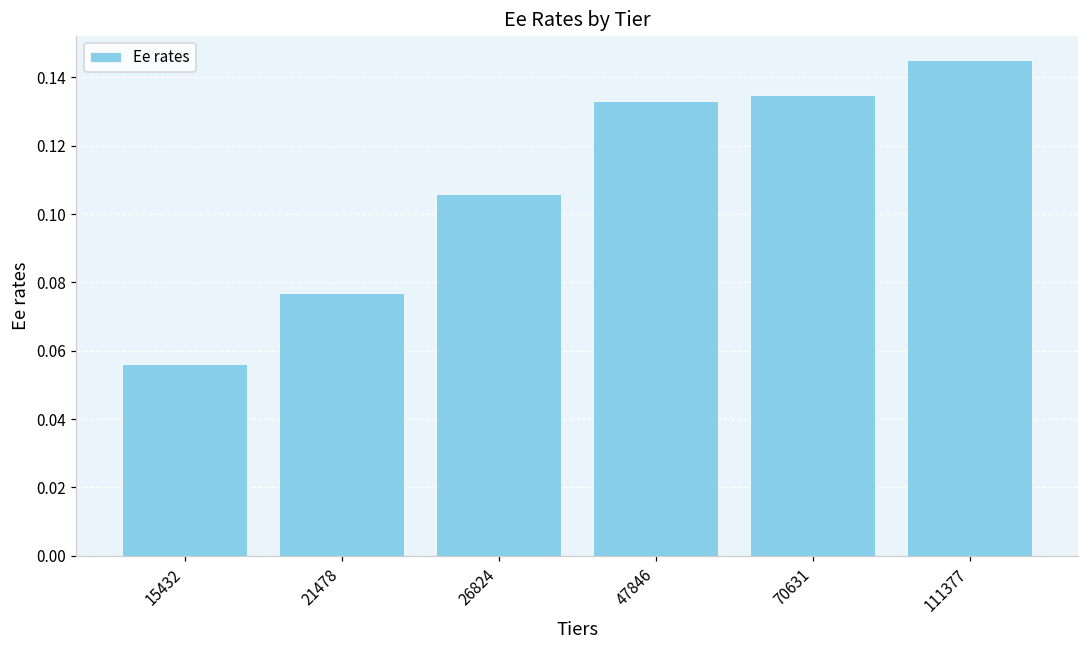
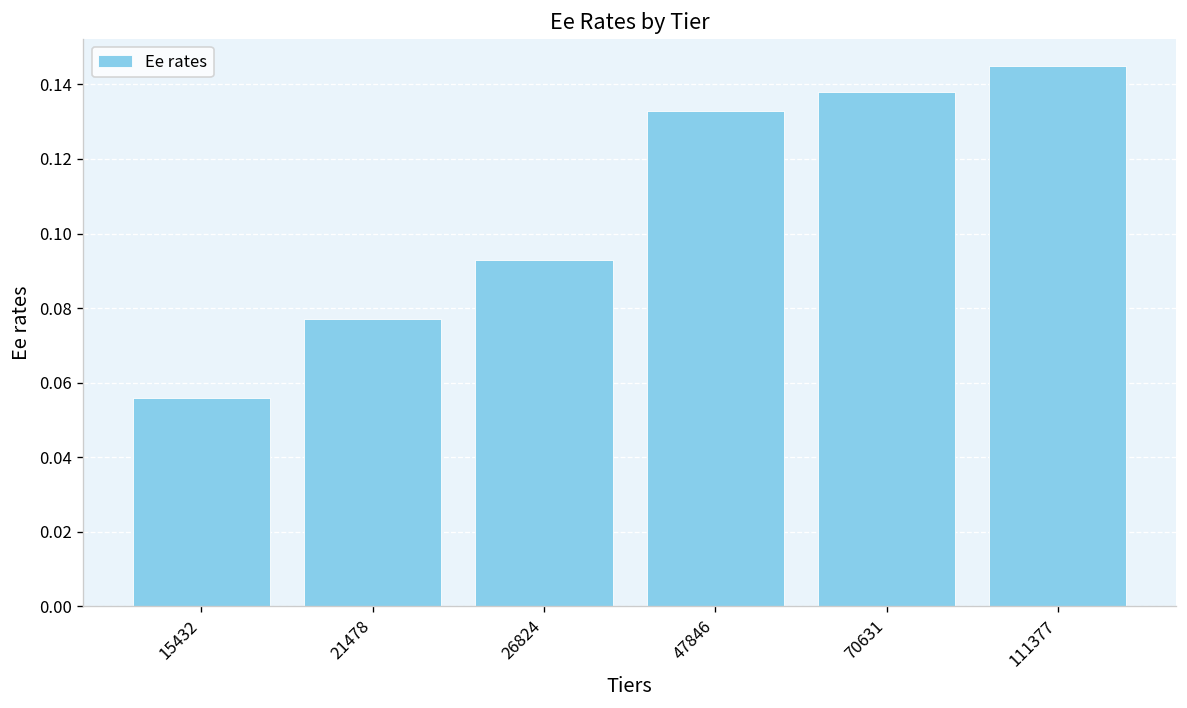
  {
    "15432": 0.056,
    "21478": 0.077,
-   "26824": 0.106,
+   "26824": 0.093,
    "47846": 0.133,
-   "70631": 0.135,
+   "70631": 0.138,
    "111377": 0.145
  }
